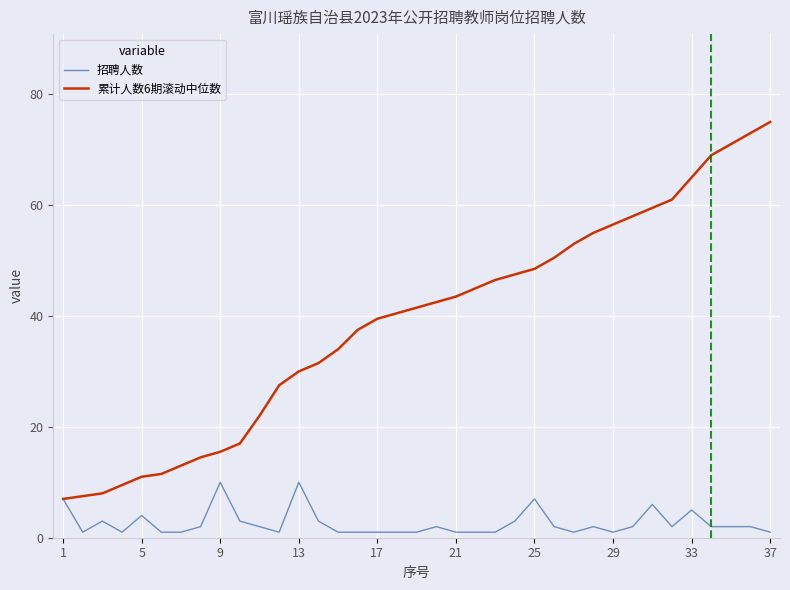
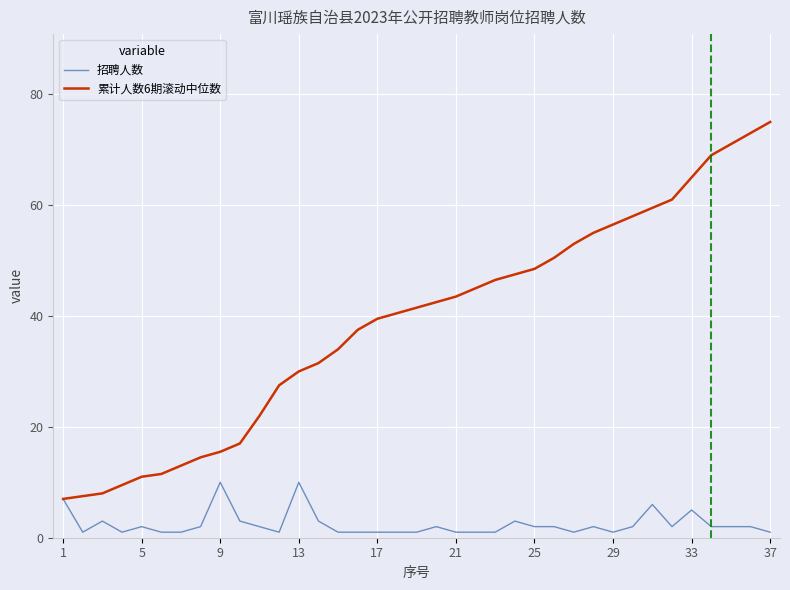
  {
    "招聘人数": {
-     "5": 4,
+     "5": 2,
      "9": 10,
      "13": 10,
      "17": 1,
      "21": 1,
-     "25": 7,
+     "25": 2,
      "29": 1,
      "33": 5,
      "37": 1
    },
    "累计人数6期滚动中位数": {
      "5": 11,
      "9": 16,
      "13": 30,
      "17": 40,
      "21": 44,
      "25": 49,
      "29": 57,
      "33": 65,
      "37": 75
    }
  }
